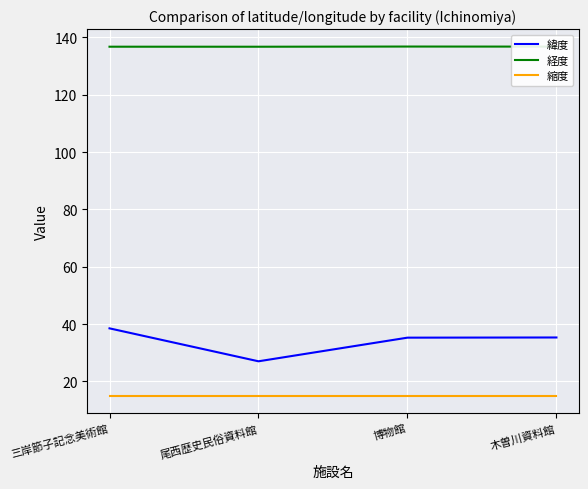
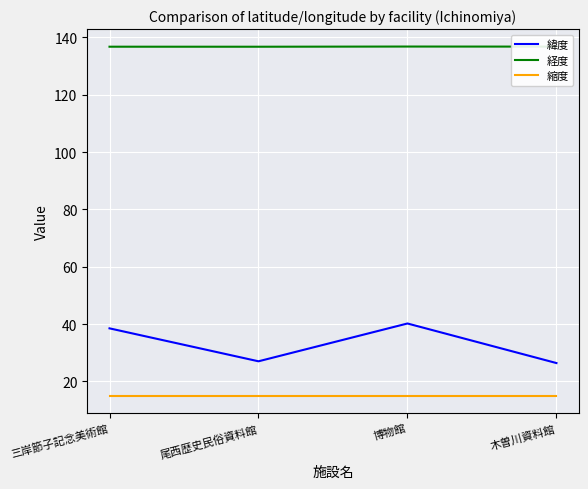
  {
    "緯度": {
      "三岸節子記念美術館": 39,
      "尾西歴史民俗資料館": 27,
-     "博物館": 35,
-     "木曽川資料館": 35
+     "博物館": 40,
+     "木曽川資料館": 26
    },
    "経度": {
      "三岸節子記念美術館": 137,
      "尾西歴史民俗資料館": 137,
      "博物館": 137
    },
    "縮度": {
      "三岸節子記念美術館": 15,
      "尾西歴史民俗資料館": 15,
      "博物館": 15,
      "木曽川資料館": 15
    }
  }
